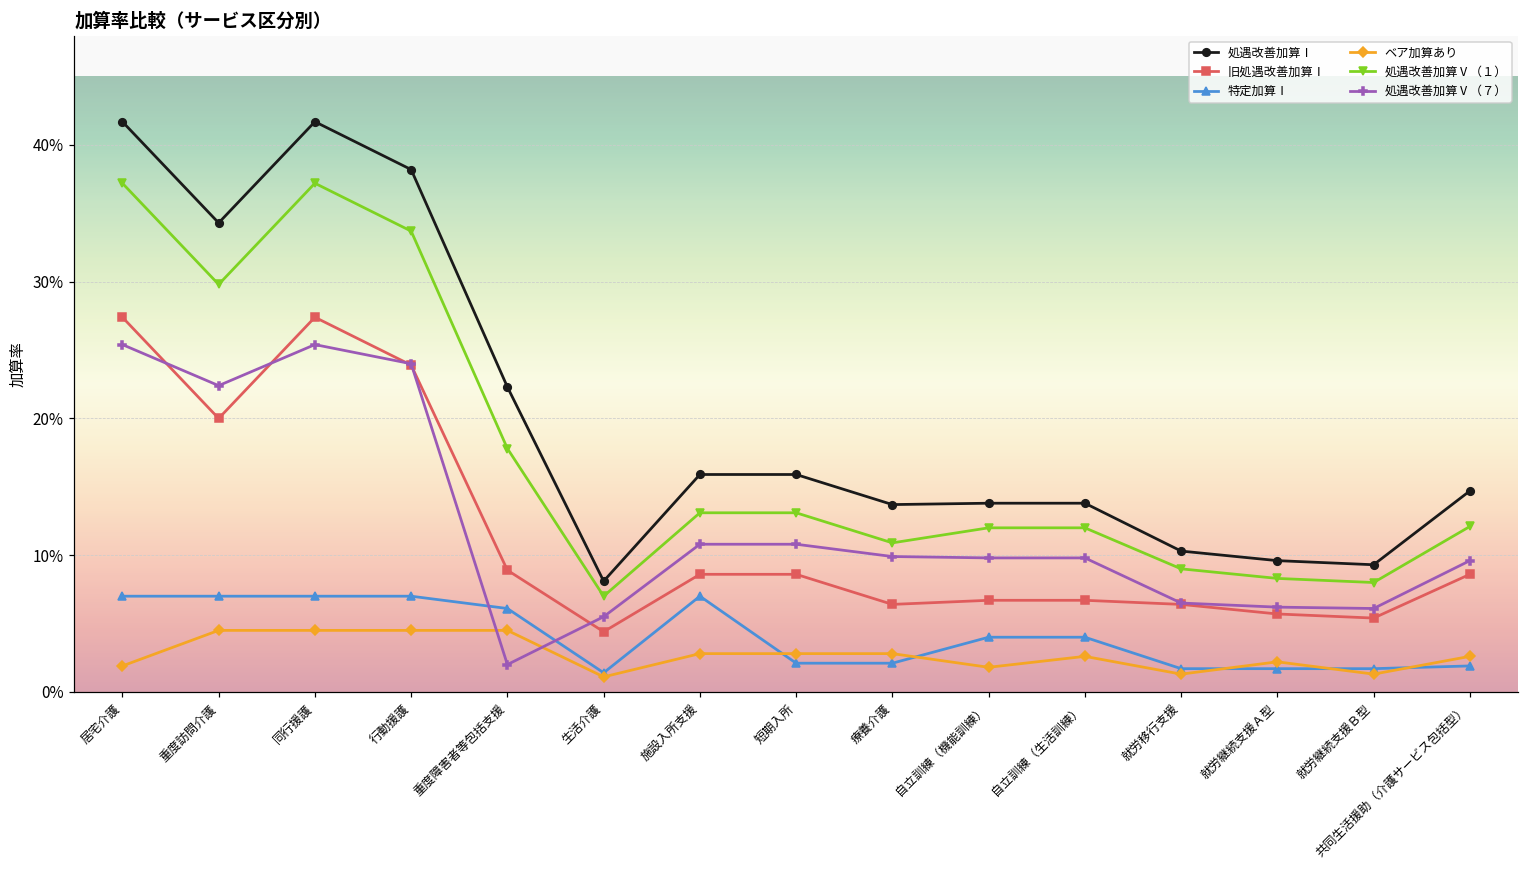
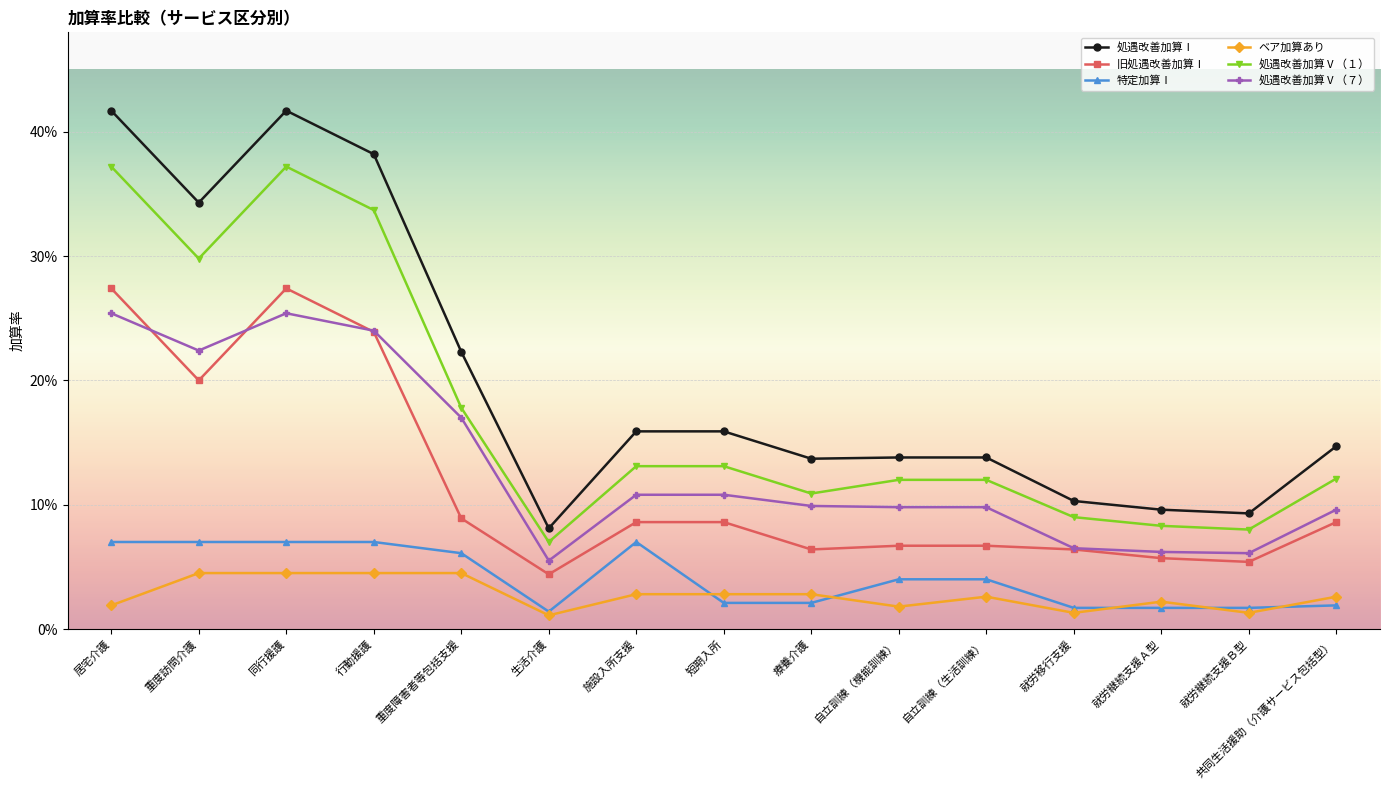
  {
    "処遇改善加算Ⅰ": {
      "居宅介護": "41.7%",
      "重度訪問介護": "34.3%",
      "同行援護": "41.7%",
      "行動援護": "38.2%",
      "重度障害者等包括支援": "22.3%",
      "生活介護": "8.1%",
      "施設入所支援": "15.9%",
      "短期入所": "15.9%",
      "療養介護": "13.7%",
      "自立訓練（機能訓練）": "13.8%",
      "自立訓練（生活訓練）": "13.8%",
      "就労移行支援": "10.3%",
      "就労継続支援Ａ型": "9.6%",
      "就労継続支援Ｂ型": "9.3%",
      "共同生活援助（介護サービス包括型）": "14.7%"
    },
    "旧処遇改善加算Ⅰ": {
      "居宅介護": "27.4%",
      "重度訪問介護": "20.0%",
      "同行援護": "27.4%",
      "重度障害者等包括支援": "8.9%",
      "生活介護": "4.4%",
      "施設入所支援": "8.6%",
      "短期入所": "8.6%",
      "療養介護": "6.4%",
      "自立訓練（機能訓練）": "6.7%",
      "自立訓練（生活訓練）": "6.7%",
      "就労継続支援Ａ型": "5.7%",
      "就労継続支援Ｂ型": "5.4%",
      "共同生活援助（介護サービス包括型）": "8.6%"
    },
    "特定加算Ⅰ": {
      "居宅介護": "7.0%",
      "重度訪問介護": "7.0%",
      "同行援護": "7.0%",
      "行動援護": "7.0%",
      "重度障害者等包括支援": "6.1%",
      "生活介護": "1.4%",
      "施設入所支援": "7.0%",
      "短期入所": "2.1%",
      "療養介護": "2.1%",
      "自立訓練（機能訓練）": "4.0%",
      "自立訓練（生活訓練）": "4.0%",
      "就労移行支援": "1.7%",
      "就労継続支援Ａ型": "1.7%",
      "就労継続支援Ｂ型": "1.7%",
      "共同生活援助（介護サービス包括型）": "1.9%"
    },
    "ベア加算あり": {
      "居宅介護": "1.9%",
      "重度訪問介護": "4.5%",
      "同行援護": "4.5%",
      "行動援護": "4.5%",
      "重度障害者等包括支援": "4.5%",
      "生活介護": "1.1%",
      "施設入所支援": "2.8%",
      "短期入所": "2.8%",
      "療養介護": "2.8%",
      "自立訓練（機能訓練）": "1.8%",
      "自立訓練（生活訓練）": "2.6%",
      "就労移行支援": "1.3%",
      "就労継続支援Ａ型": "2.2%",
      "就労継続支援Ｂ型": "1.3%",
      "共同生活援助（介護サービス包括型）": "2.6%"
    },
    "処遇改善加算Ⅴ（１）": {
      "居宅介護": "37.2%",
      "重度訪問介護": "29.8%",
      "同行援護": "37.2%",
      "行動援護": "33.7%",
      "重度障害者等包括支援": "17.8%",
      "生活介護": "7.0%",
      "施設入所支援": "13.1%",
      "短期入所": "13.1%",
      "療養介護": "10.9%",
      "自立訓練（機能訓練）": "12.0%",
      "自立訓練（生活訓練）": "12.0%",
      "就労移行支援": "9.0%",
      "就労継続支援Ａ型": "8.3%",
      "就労継続支援Ｂ型": "8.0%",
      "共同生活援助（介護サービス包括型）": "12.1%"
    },
    "処遇改善加算Ⅴ（７）": {
      "居宅介護": "25.4%",
      "重度訪問介護": "22.4%",
      "同行援護": "25.4%",
-     "重度障害者等包括支援": "2.0%",
+     "重度障害者等包括支援": "17.0%",
      "生活介護": "5.5%",
      "施設入所支援": "10.8%",
      "短期入所": "10.8%",
      "療養介護": "9.9%",
      "自立訓練（機能訓練）": "9.8%",
      "自立訓練（生活訓練）": "9.8%",
      "就労継続支援Ａ型": "6.2%",
      "就労継続支援Ｂ型": "6.1%",
      "共同生活援助（介護サービス包括型）": "9.6%"
    }
  }
